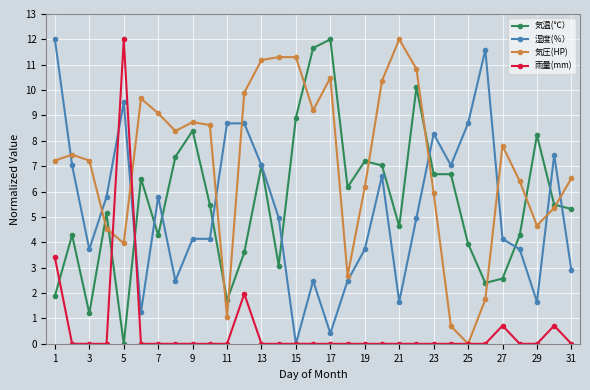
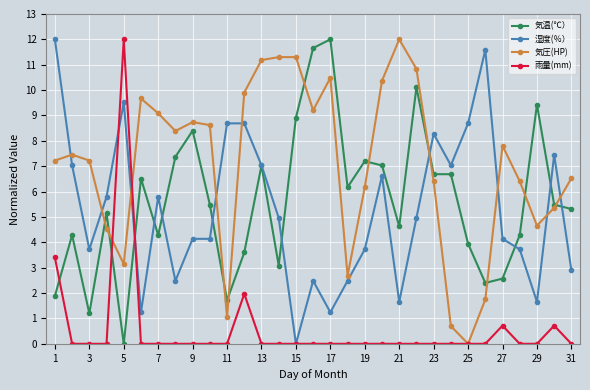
  {
    "気温(℃）": {
      "1": 1.9,
      "3": 1.2,
      "5": 0.0,
      "7": 4.3,
      "9": 8.4,
      "11": 1.7,
      "15": 8.9,
      "17": 12.0,
      "19": 7.2,
      "21": 4.6,
      "23": 6.7,
      "25": 3.9,
      "27": 2.6,
-     "29": 8.2,
+     "29": 9.4,
      "31": 5.3
    },
    "湿度(％）": {
      "1": 12.0,
      "3": 3.7,
      "5": 9.5,
      "7": 5.8,
      "9": 4.1,
      "11": 8.7,
-     "17": 0.4,
+     "17": 1.2,
      "19": 3.7,
      "21": 1.7,
      "23": 8.3,
      "25": 8.7,
      "27": 4.1,
      "29": 1.7,
      "31": 2.9
    },
    "気圧(HP)": {
      "1": 7.2,
      "3": 7.2,
-     "5": 4.0,
+     "5": 3.1,
      "7": 9.1,
      "9": 8.7,
      "11": 1.0,
      "13": 11.2,
      "15": 11.3,
      "17": 10.5,
      "19": 6.2,
      "21": 12.0,
-     "23": 5.9,
+     "23": 6.4,
      "27": 7.8,
      "29": 4.7,
      "31": 6.5
    },
    "雨量(mm)": {
      "1": 3.4,
      "3": 0.0,
      "5": 12.0,
      "7": 0.0,
      "9": 0.0,
      "11": 0.0,
      "13": 0.0,
      "17": 0.0,
      "19": 0.0,
      "21": 0.0,
      "23": 0.0,
      "27": 0.7,
      "29": 0.0,
      "31": 0.0
    }
  }
